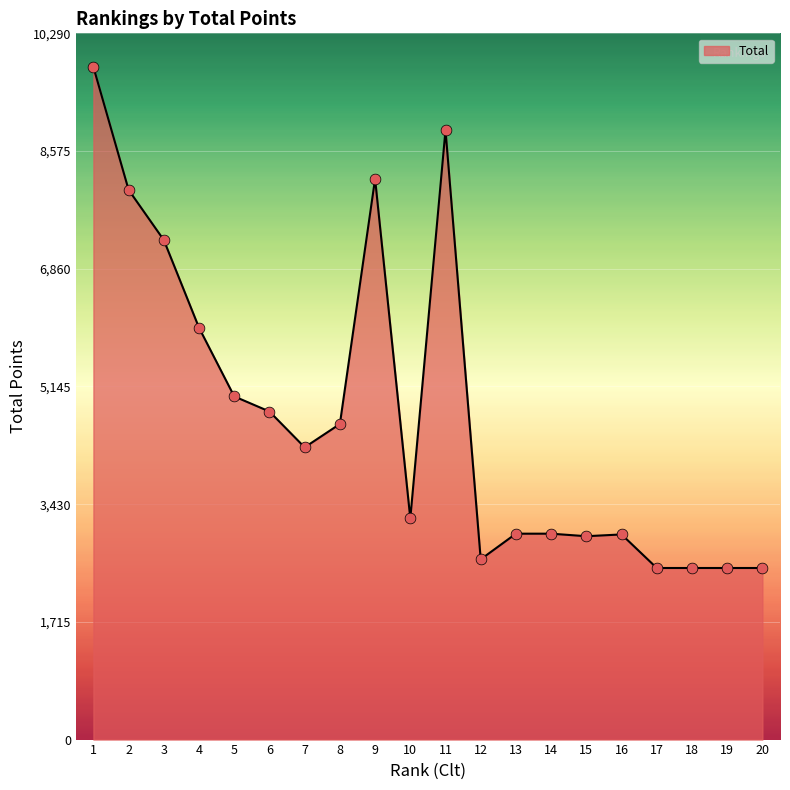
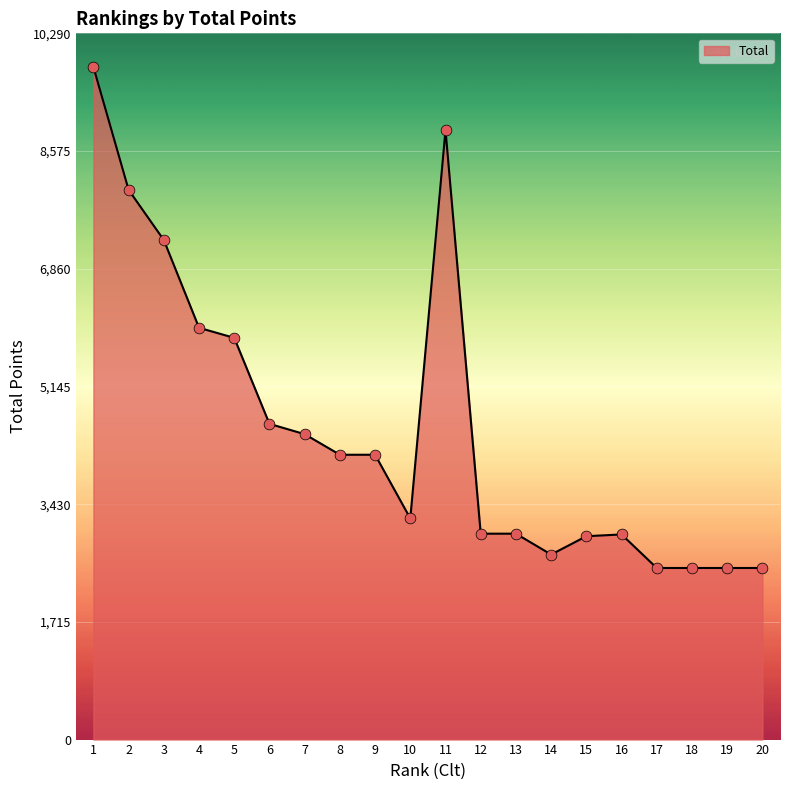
  {
    "1": "9,800",
    "2": "8,000",
    "3": "7,300",
    "4": "6,000",
-   "5": "5,000",
-   "6": "4,800",
-   "7": "4,300",
-   "8": "4,600",
-   "9": "8,200",
+   "5": "5,900",
+   "6": "4,600",
+   "7": "4,500",
+   "8": "4,200",
+   "9": "4,200",
    "10": "3,200",
    "11": "8,900",
-   "12": "2,600",
+   "12": "3,000",
    "13": "3,000",
-   "14": "3,000",
+   "14": "2,700",
    "15": "3,000",
    "16": "3,000",
    "17": "2,500",
    "18": "2,500",
    "19": "2,500",
    "20": "2,500"
  }
